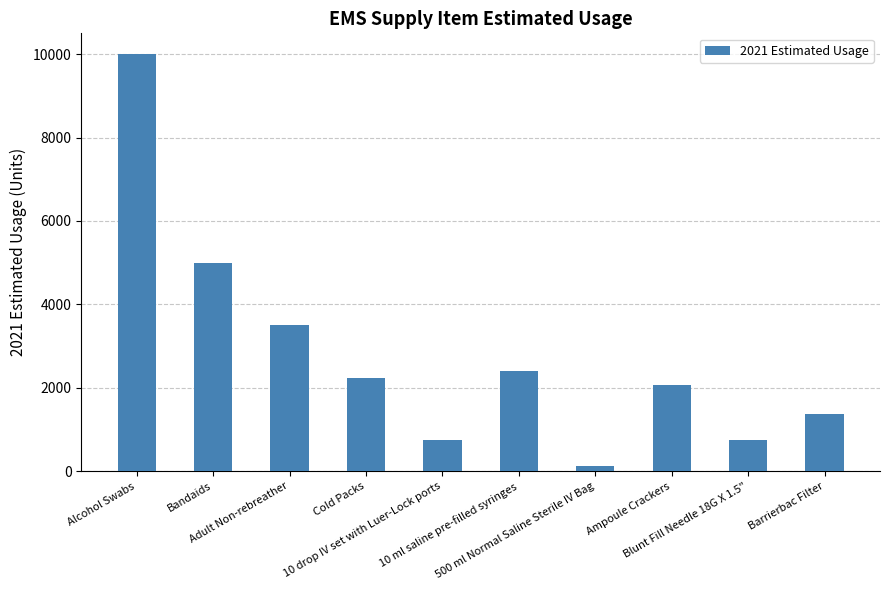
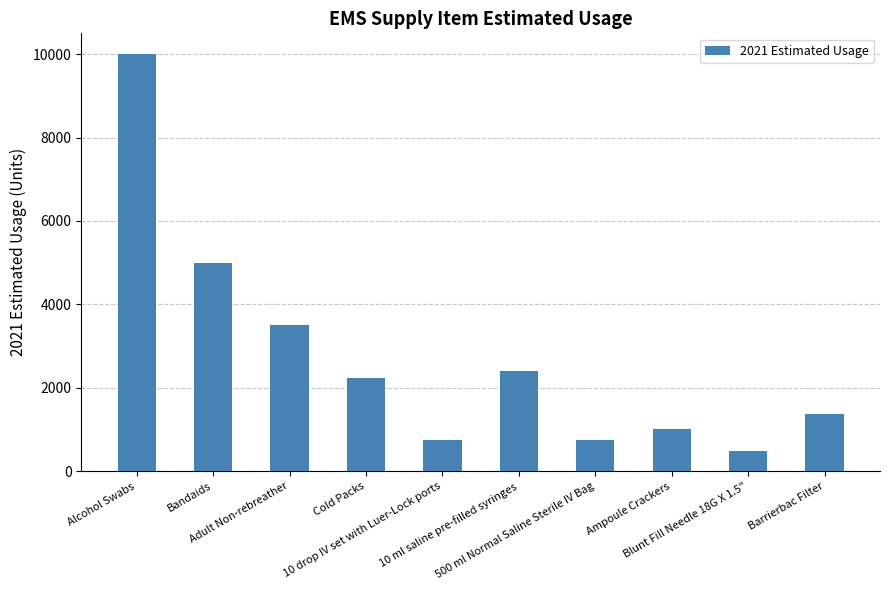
  {
    "Alcohol Swabs": 10000,
    "Bandaids": 5000,
    "Adult Non-rebreather": 3500,
    "Cold Packs": 2200,
    "10 drop IV set with Luer-Lock ports": 800,
    "10 ml saline pre-filled syringes": 2400,
-   "500 ml Normal Saline Sterile IV Bag": 100,
-   "Ampoule Crackers": 2100,
-   "Blunt Fill Needle 18G X 1.5\"": 800,
+   "500 ml Normal Saline Sterile IV Bag": 800,
+   "Ampoule Crackers": 1000,
+   "Blunt Fill Needle 18G X 1.5\"": 500,
    "Barrierbac Filter": 1400
  }
